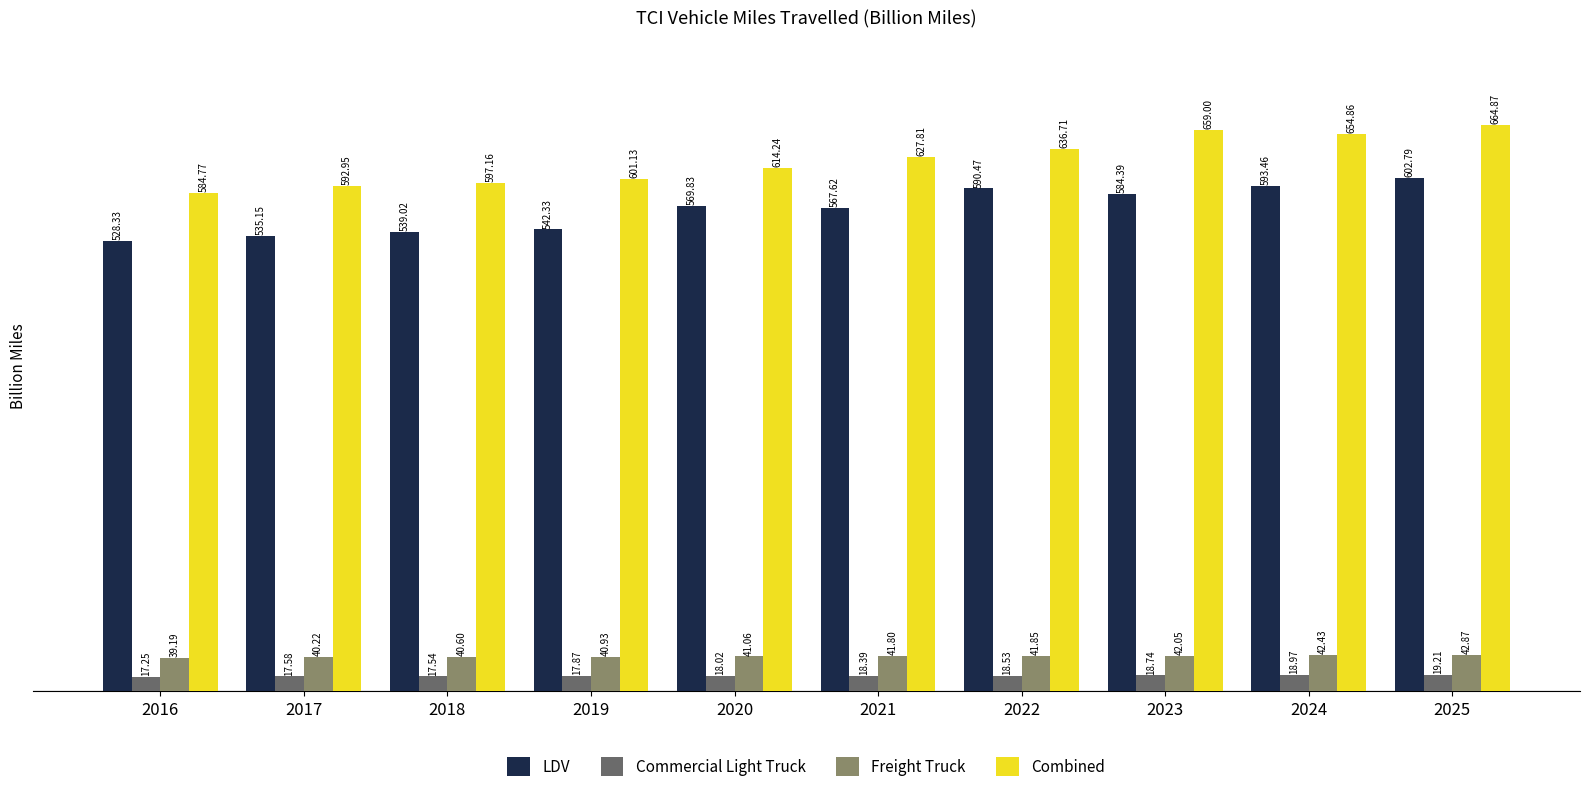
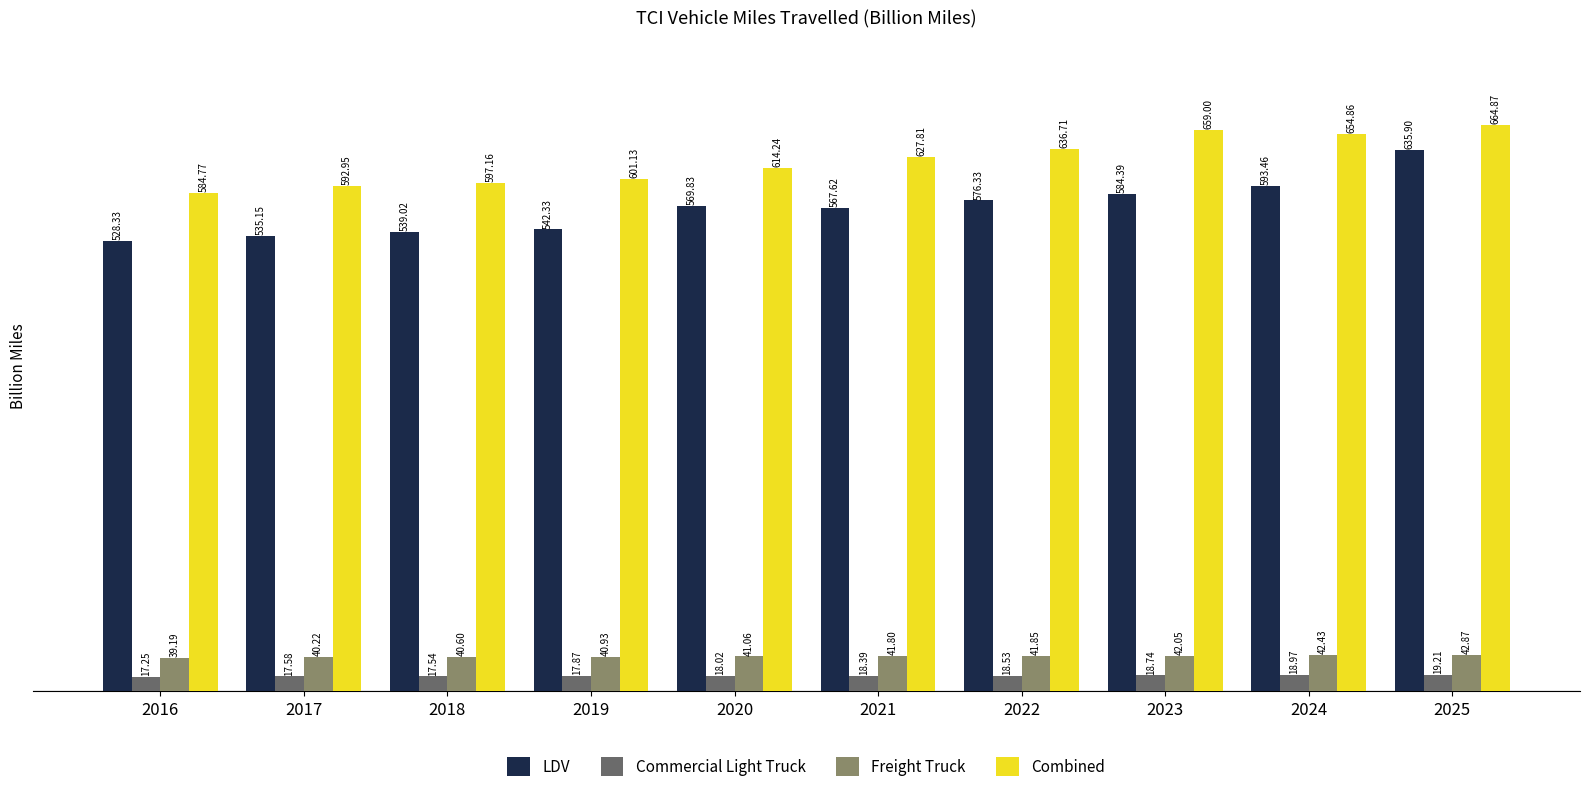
  {
    "LDV": {
      "2016": 528.33,
      "2017": 535.15,
      "2018": 539.02,
      "2019": 542.33,
      "2020": 569.83,
      "2021": 567.62,
-     "2022": 590.47,
+     "2022": 576.33,
      "2023": 584.39,
      "2024": 593.46,
-     "2025": 602.79
+     "2025": 635.90
    },
    "Combined": {
      "2016": 584.77,
      "2017": 592.95,
      "2018": 597.16,
      "2019": 601.13,
      "2020": 614.24,
      "2021": 627.81,
      "2022": 636.71,
      "2023": 659.00,
      "2024": 654.86,
      "2025": 664.87
    }
  }
